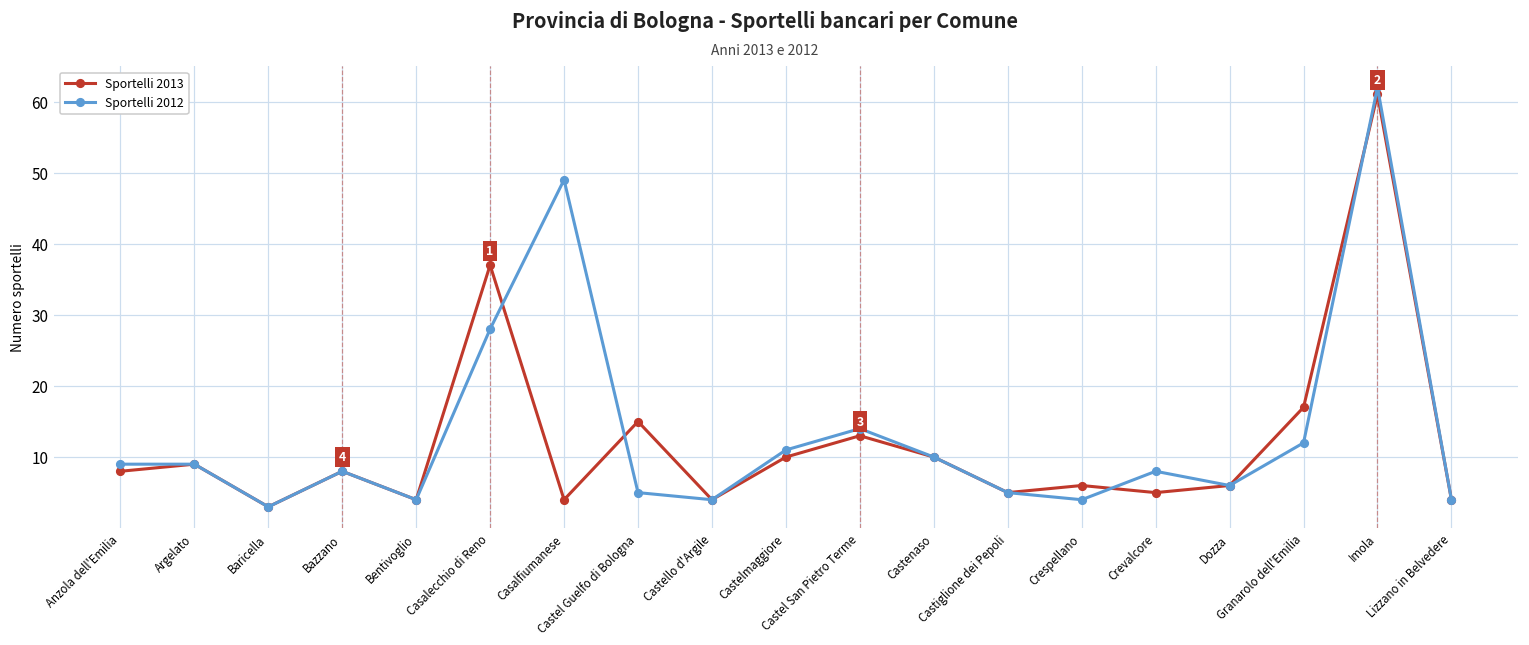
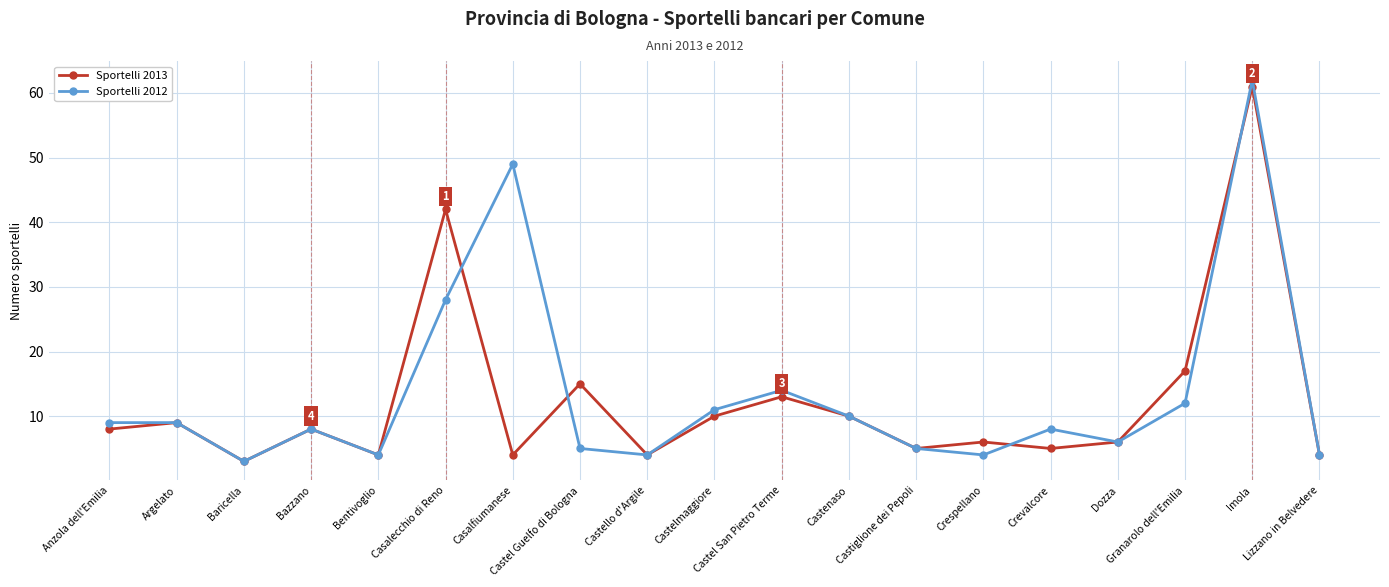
  {
    "Sportelli 2013": {
      "Anzola dell'Emilia": 8,
-     "Casalecchio di Reno": 37,
+     "Casalecchio di Reno": 42,
      "Casalfiumanese": 4,
      "Castel Guelfo di Bologna": 15,
      "Castelmaggiore": 10,
      "Castel San Pietro Terme": 13,
      "Crespellano": 6,
      "Crevalcore": 5,
      "Granarolo dell'Emilia": 17,
      "Imola": 61
    },
    "Sportelli 2012": {
      "Anzola dell'Emilia": 9,
      "Casalecchio di Reno": 28,
      "Casalfiumanese": 49,
      "Castel Guelfo di Bologna": 5,
      "Castelmaggiore": 11,
      "Crespellano": 4,
      "Crevalcore": 8,
      "Granarolo dell'Emilia": 12
    }
  }
